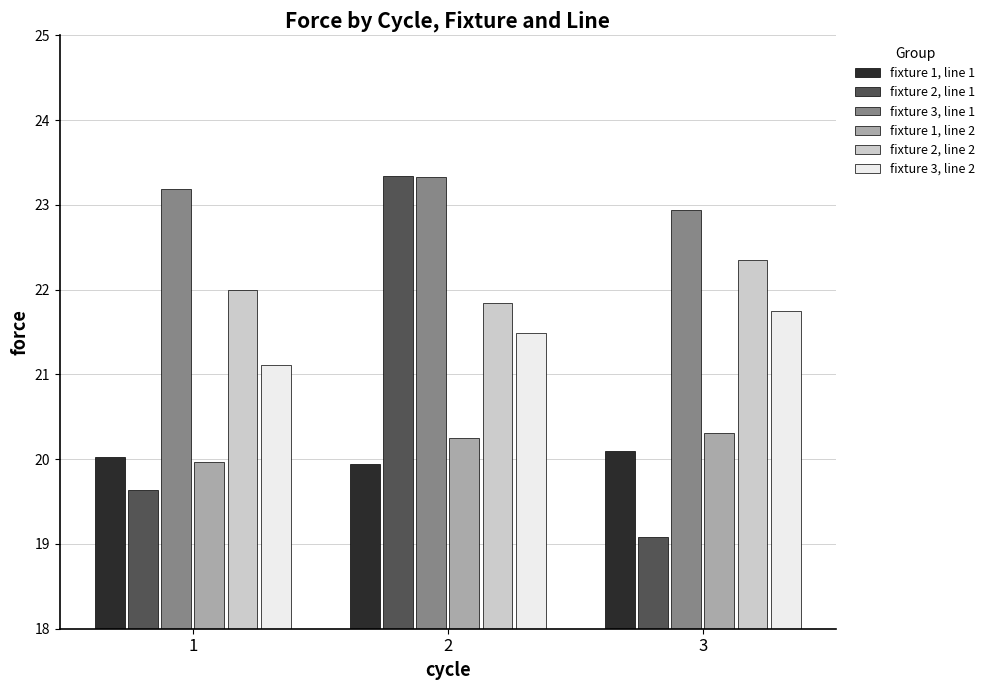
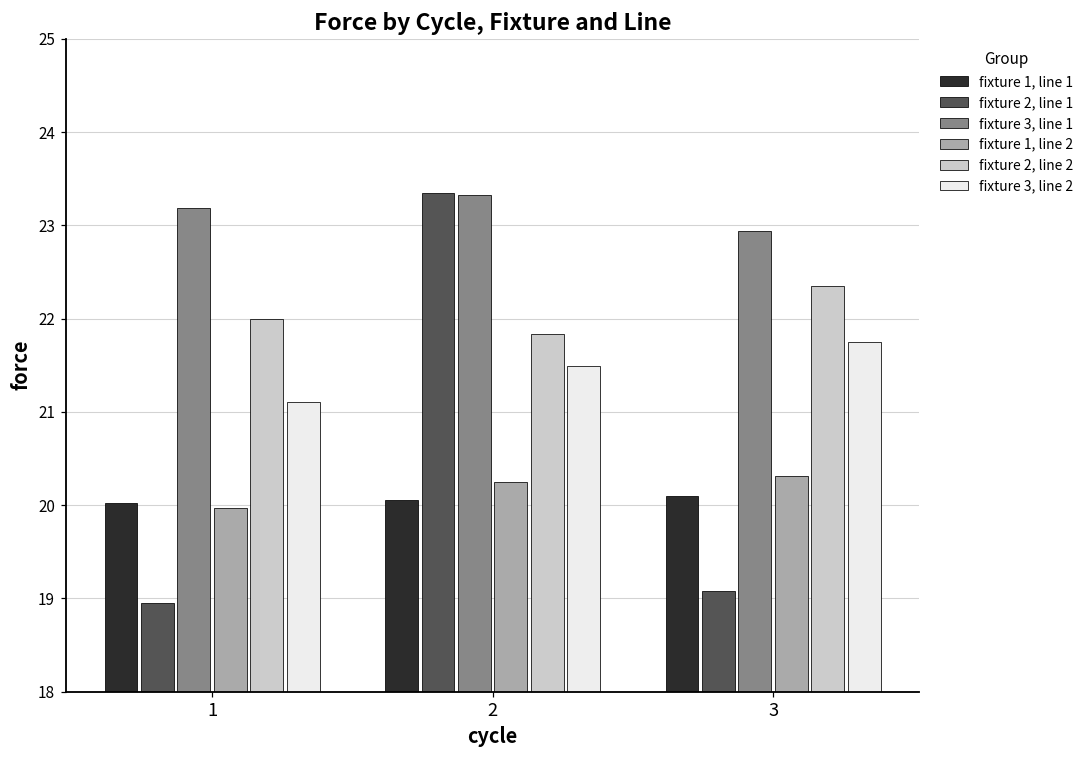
  {
    "fixture 1, line 1": {
      "1": 20.0,
-     "2": 19.9,
+     "2": 20.1,
      "3": 20.1
    },
    "fixture 2, line 1": {
-     "1": 19.6,
+     "1": 18.9,
      "2": 23.3,
      "3": 19.1
    }
  }
